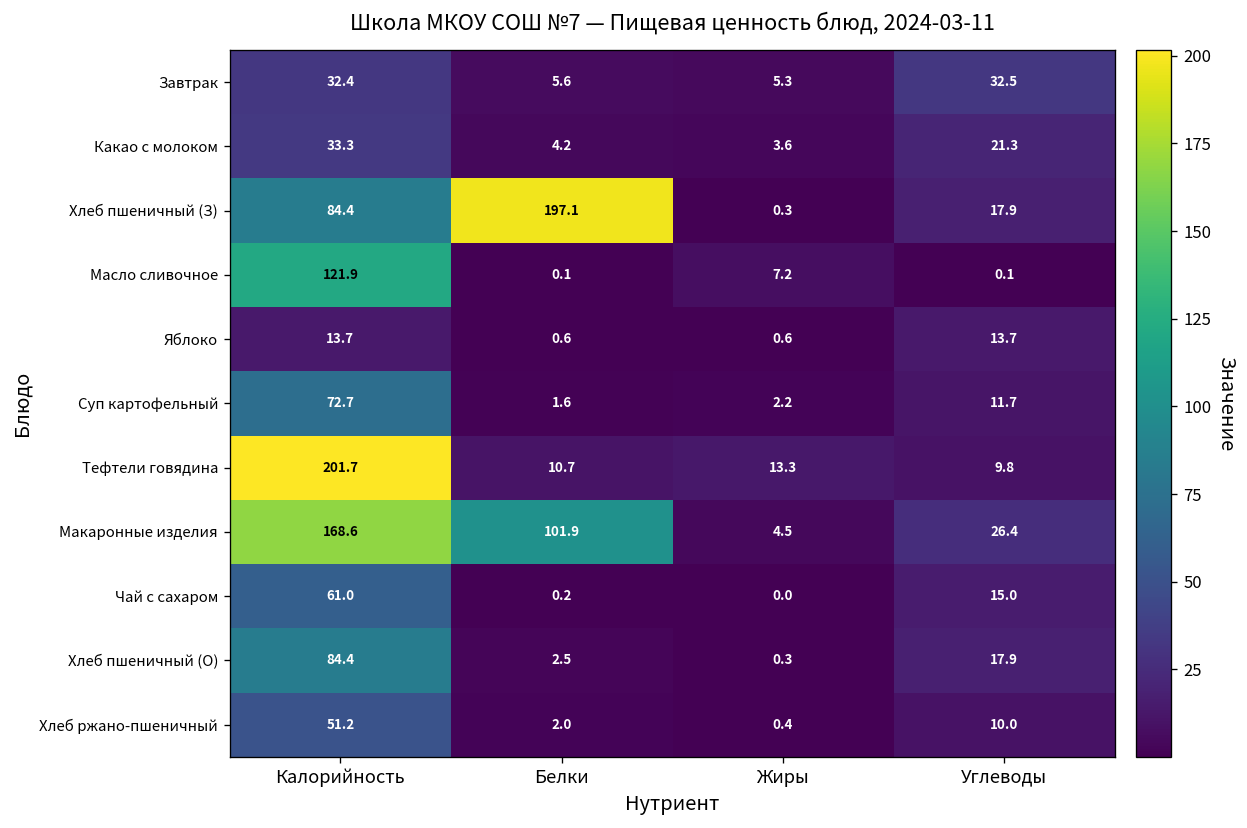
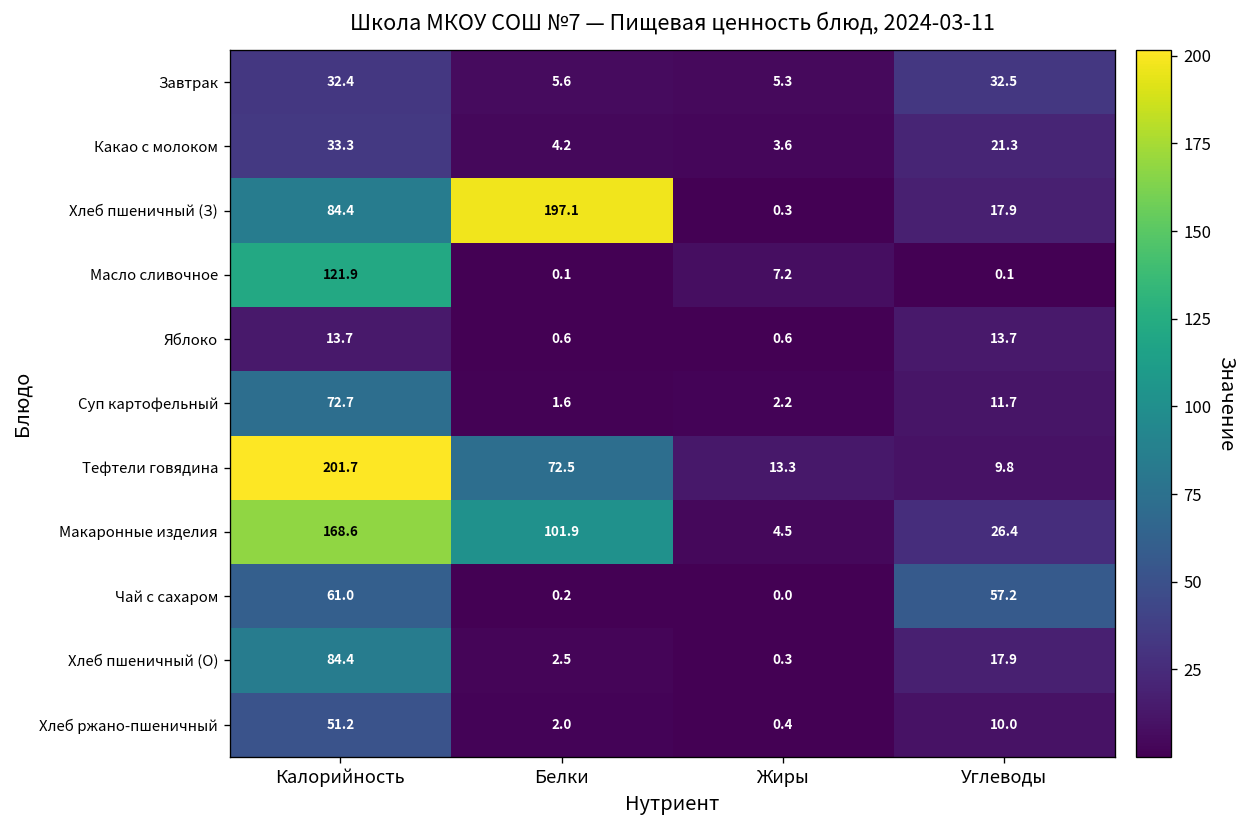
  {
    "Завтрак": {
      "Калорийность": 32.4,
      "Белки": 5.6,
      "Жиры": 5.3,
      "Углеводы": 32.5
    },
    "Какао с молоком": {
      "Калорийность": 33.3,
      "Белки": 4.2,
      "Жиры": 3.6,
      "Углеводы": 21.3
    },
    "Хлеб пшеничный (З)": {
      "Калорийность": 84.4,
      "Белки": 197.1,
      "Жиры": 0.3,
      "Углеводы": 17.9
    },
    "Масло сливочное": {
      "Калорийность": 121.9,
      "Белки": 0.1,
      "Жиры": 7.2,
      "Углеводы": 0.1
    },
    "Яблоко": {
      "Калорийность": 13.7,
      "Белки": 0.6,
      "Жиры": 0.6,
      "Углеводы": 13.7
    },
    "Суп картофельный": {
      "Калорийность": 72.7,
      "Белки": 1.6,
      "Жиры": 2.2,
      "Углеводы": 11.7
    },
    "Тефтели говядина": {
      "Калорийность": 201.7,
-     "Белки": 10.7,
+     "Белки": 72.5,
      "Жиры": 13.3,
      "Углеводы": 9.8
    },
    "Макаронные изделия": {
      "Калорийность": 168.6,
      "Белки": 101.9,
      "Жиры": 4.5,
      "Углеводы": 26.4
    },
    "Чай с сахаром": {
      "Калорийность": 61.0,
      "Белки": 0.2,
      "Жиры": 0.0,
-     "Углеводы": 15.0
+     "Углеводы": 57.2
    },
    "Хлеб пшеничный (О)": {
      "Калорийность": 84.4,
      "Белки": 2.5,
      "Жиры": 0.3,
      "Углеводы": 17.9
    },
    "Хлеб ржано-пшеничный": {
      "Калорийность": 51.2,
      "Белки": 2.0,
      "Жиры": 0.4,
      "Углеводы": 10.0
    }
  }
